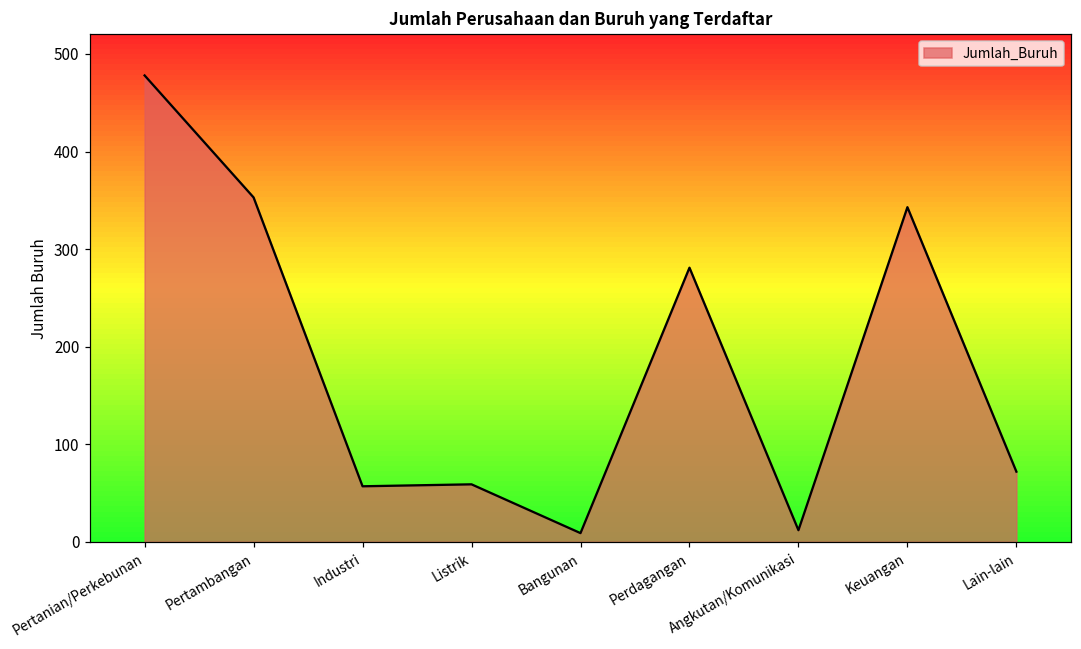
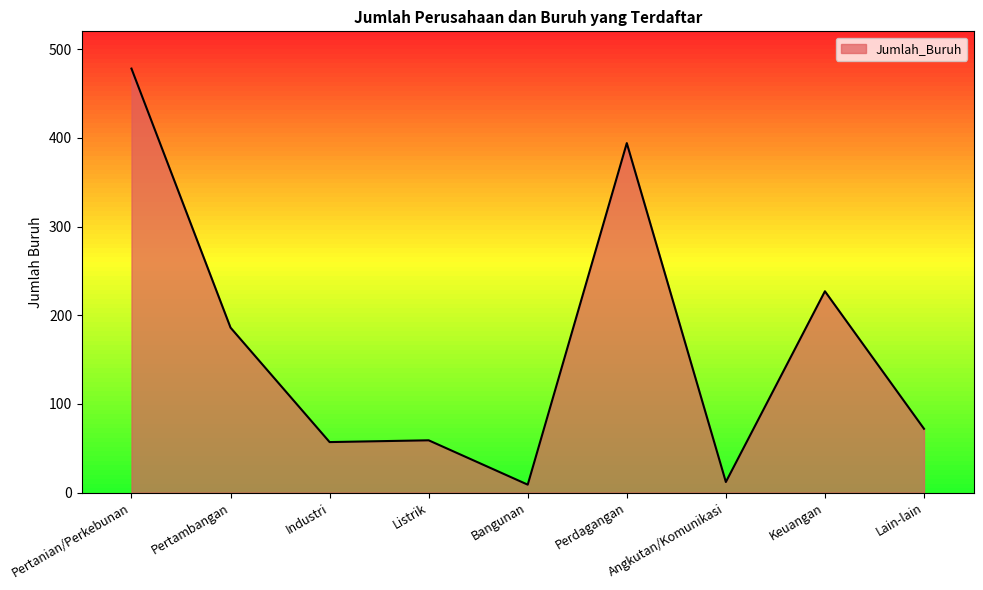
  {
    "Pertanian/Perkebunan": 480,
-   "Pertambangan": 350,
+   "Pertambangan": 190,
    "Industri": 60,
    "Listrik": 60,
    "Bangunan": 10,
-   "Perdagangan": 280,
+   "Perdagangan": 390,
    "Angkutan/Komunikasi": 10,
-   "Keuangan": 340,
+   "Keuangan": 230,
    "Lain-lain": 70
  }
